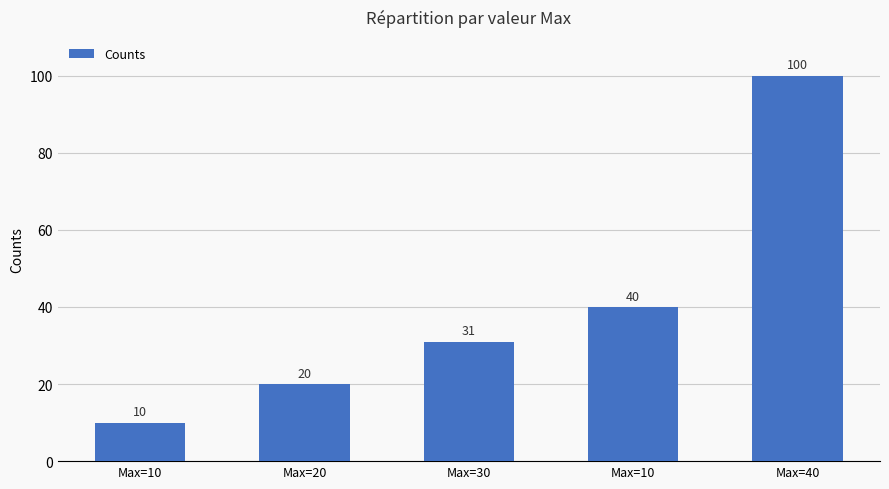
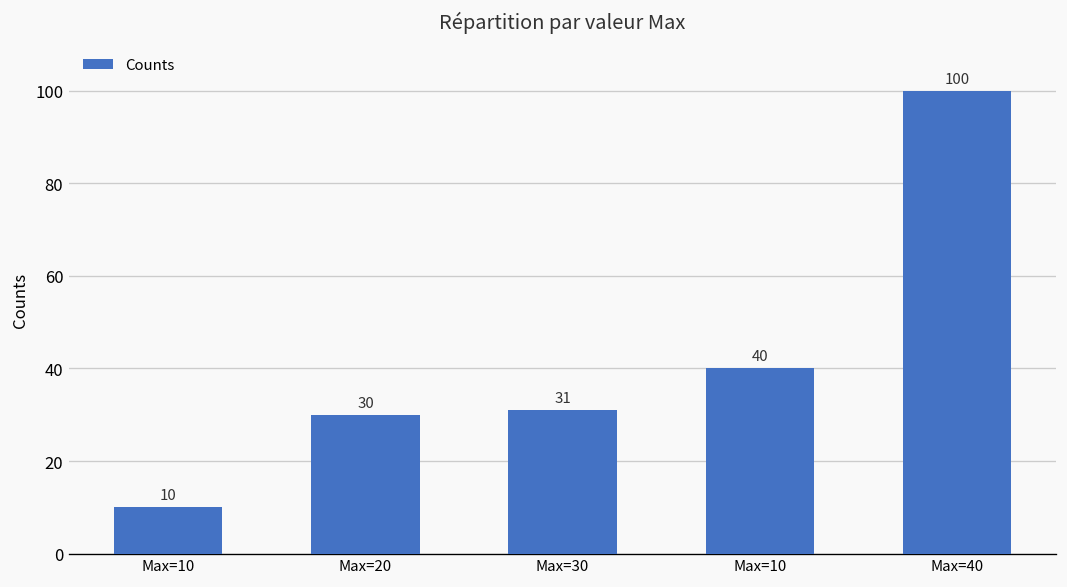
  {
-   "Max=20": 20,
+   "Max=20": 30,
    "Max=30": 31,
    "Max=40": 100
  }
